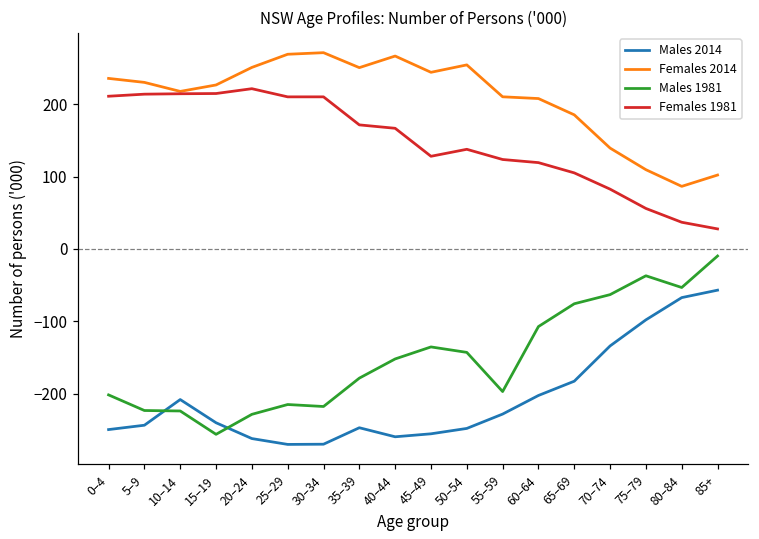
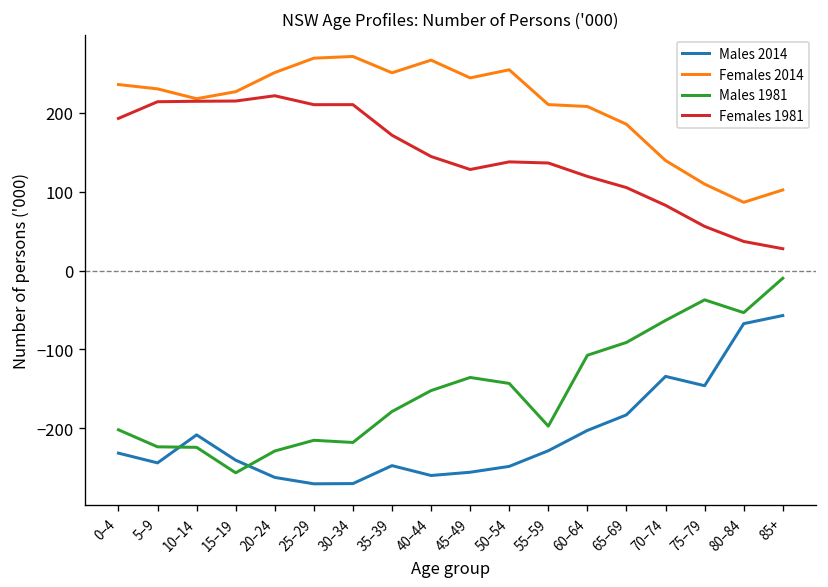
  {
    "Males 2014": {
-     "0–4": -250,
+     "0–4": -230,
      "5–9": -240,
      "10–14": -210,
      "15–19": -240,
      "20–24": -260,
      "25–29": -270,
      "30–34": -270,
      "35–39": -250,
      "40–44": -260,
      "45–49": -260,
      "50–54": -250,
      "55–59": -230,
      "60–64": -200,
      "65–69": -180,
      "70–74": -130,
-     "75–79": -100,
+     "75–79": -150,
      "80–84": -70,
      "85+": -60
    },
    "Females 2014": {
      "0–4": 240,
      "5–9": 230,
      "15–19": 230,
      "20–24": 250,
      "25–29": 270,
      "30–34": 270,
      "35–39": 250,
      "40–44": 270,
      "45–49": 240,
      "50–54": 250,
      "55–59": 210,
      "60–64": 210,
      "65–69": 190,
      "70–74": 140,
      "75–79": 110,
      "80–84": 90,
      "85+": 100
    },
    "Males 1981": {
      "0–4": -200,
      "5–9": -220,
      "10–14": -220,
      "15–19": -260,
      "20–24": -230,
      "25–29": -220,
      "30–34": -220,
      "35–39": -180,
      "40–44": -150,
      "45–49": -140,
      "50–54": -140,
      "55–59": -200,
      "60–64": -110,
-     "65–69": -80,
+     "65–69": -90,
      "70–74": -60,
      "75–79": -40,
      "80–84": -50,
      "85+": -10
    },
    "Females 1981": {
-     "0–4": 210,
+     "0–4": 190,
      "5–9": 210,
      "15–19": 220,
      "20–24": 220,
      "25–29": 210,
      "30–34": 210,
      "35–39": 170,
-     "40–44": 170,
+     "40–44": 140,
      "45–49": 130,
      "50–54": 140,
-     "55–59": 120,
+     "55–59": 140,
      "60–64": 120,
      "65–69": 110,
      "70–74": 80,
      "75–79": 60,
      "80–84": 40,
      "85+": 30
    }
  }
